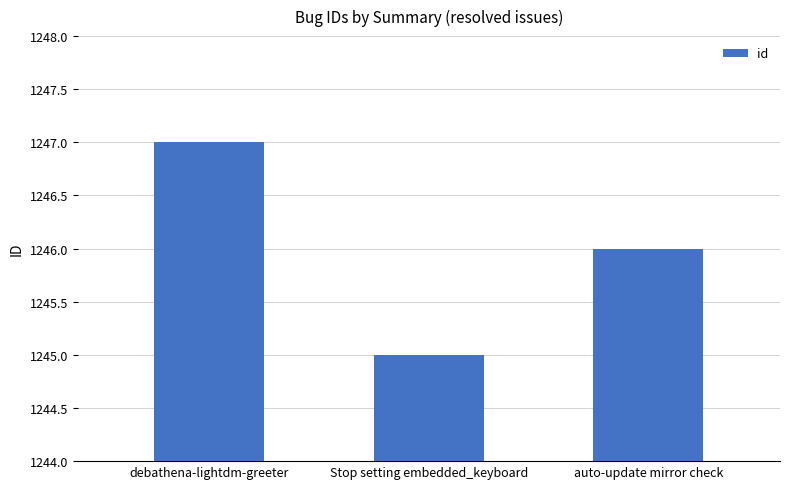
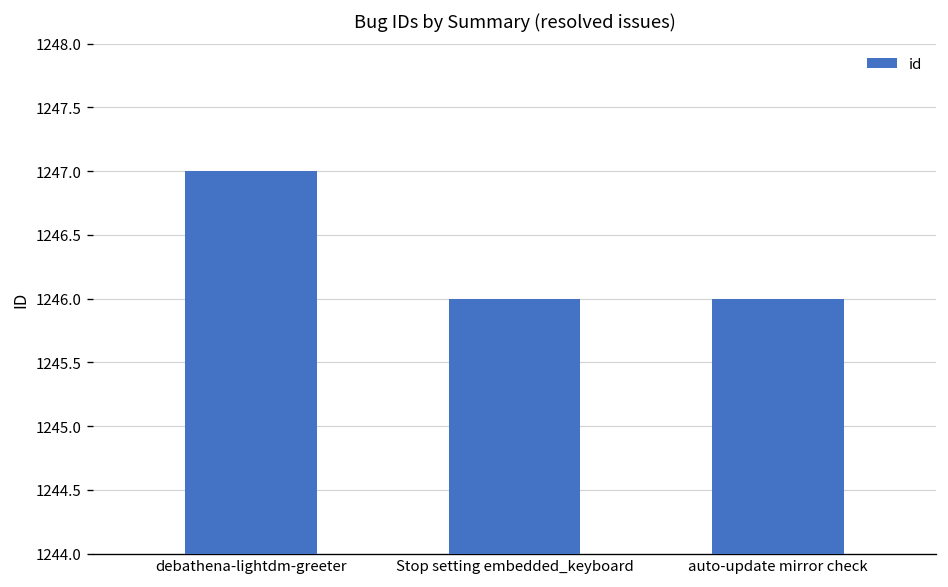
  {
    "debathena-lightdm-greeter": 1247,
-   "Stop setting embedded_keyboard": 1245,
+   "Stop setting embedded_keyboard": 1246,
    "auto-update mirror check": 1246
  }
